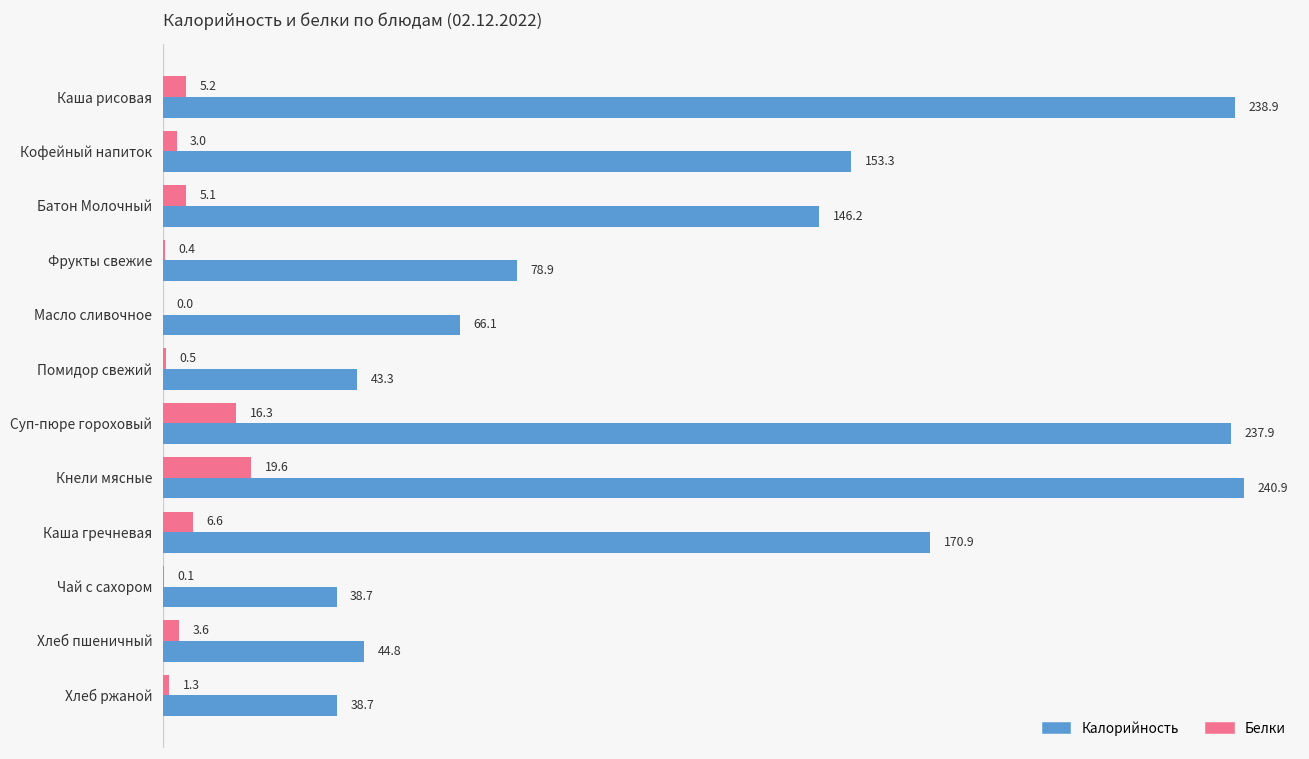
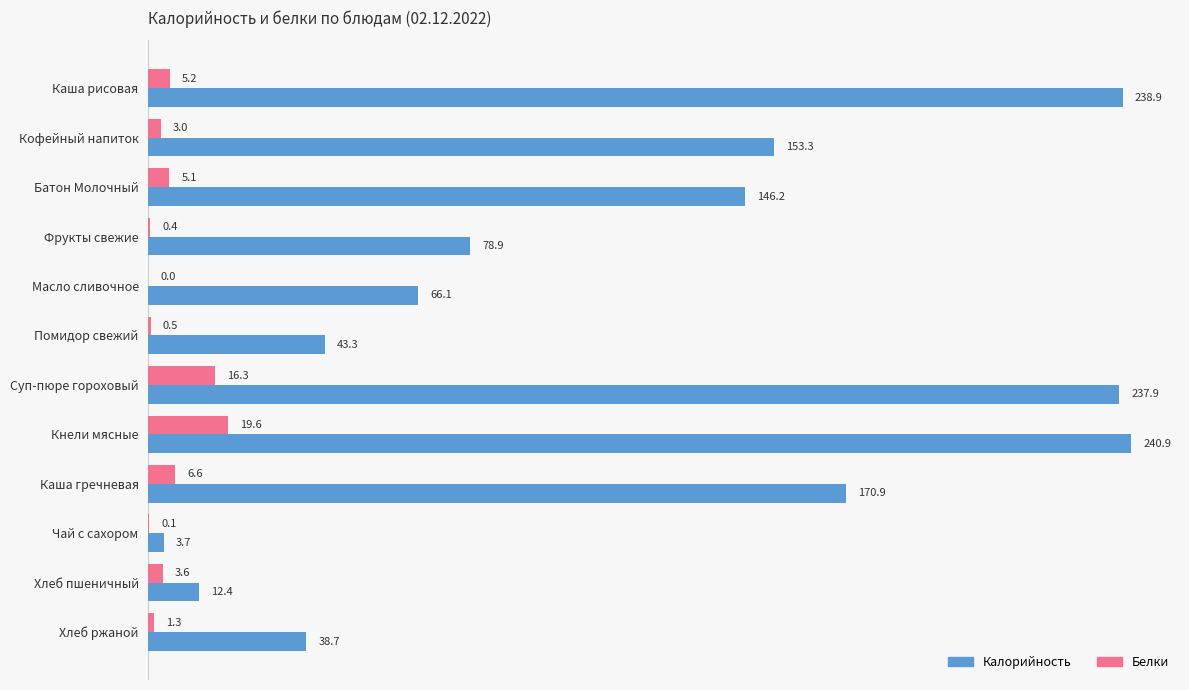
  {
    "Калорийность": {
      "Каша рисовая": 238.9,
      "Кофейный напиток": 153.3,
      "Батон Молочный": 146.2,
      "Фрукты свежие": 78.9,
      "Масло сливочное": 66.1,
      "Помидор свежий": 43.3,
      "Суп-пюре гороховый": 237.9,
      "Кнели мясные": 240.9,
      "Каша гречневая": 170.9,
-     "Чай с сахором": 38.7,
-     "Хлеб пшеничный": 44.8,
+     "Чай с сахором": 3.7,
+     "Хлеб пшеничный": 12.4,
      "Хлеб ржаной": 38.7
    },
    "Белки": {
      "Каша рисовая": 5.2,
      "Кофейный напиток": 3.0,
      "Батон Молочный": 5.1,
      "Фрукты свежие": 0.4,
      "Масло сливочное": 0.0,
      "Помидор свежий": 0.5,
      "Суп-пюре гороховый": 16.3,
      "Кнели мясные": 19.6,
      "Каша гречневая": 6.6,
      "Чай с сахором": 0.1,
      "Хлеб пшеничный": 3.6,
      "Хлеб ржаной": 1.3
    }
  }
